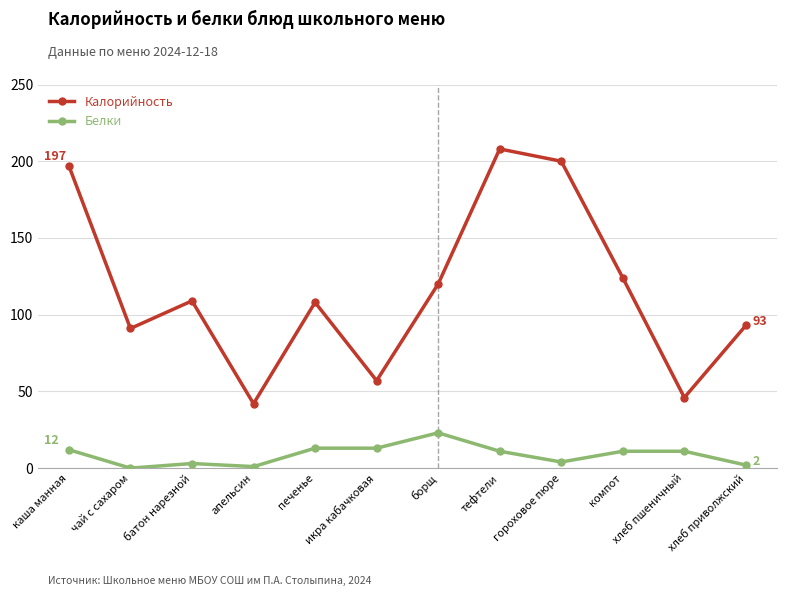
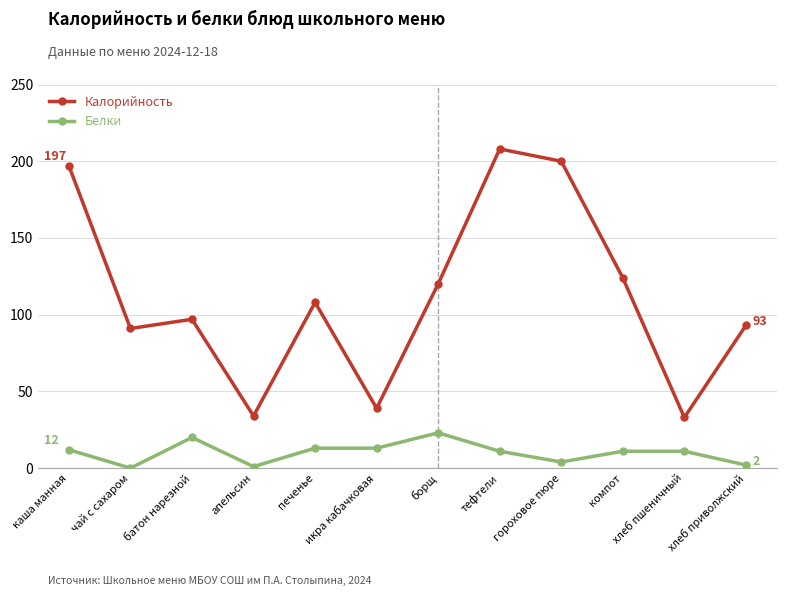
  {
    "Калорийность": {
      "чай с сахаром": 91,
-     "батон нарезной": 109,
-     "апельсин": 42,
+     "батон нарезной": 97,
+     "апельсин": 34,
      "печенье": 108,
-     "икра кабачковая": 57,
+     "икра кабачковая": 39,
      "борщ": 120,
      "тефтели": 208,
      "гороховое пюре": 200,
      "компот": 124,
-     "хлеб пшеничный": 46
+     "хлеб пшеничный": 33
    },
    "Белки": {
      "чай с сахаром": 0,
-     "батон нарезной": 3,
+     "батон нарезной": 20,
      "апельсин": 1,
      "печенье": 13,
      "икра кабачковая": 13,
      "борщ": 23,
      "тефтели": 11,
      "гороховое пюре": 4,
      "компот": 11,
      "хлеб пшеничный": 11
    }
  }
